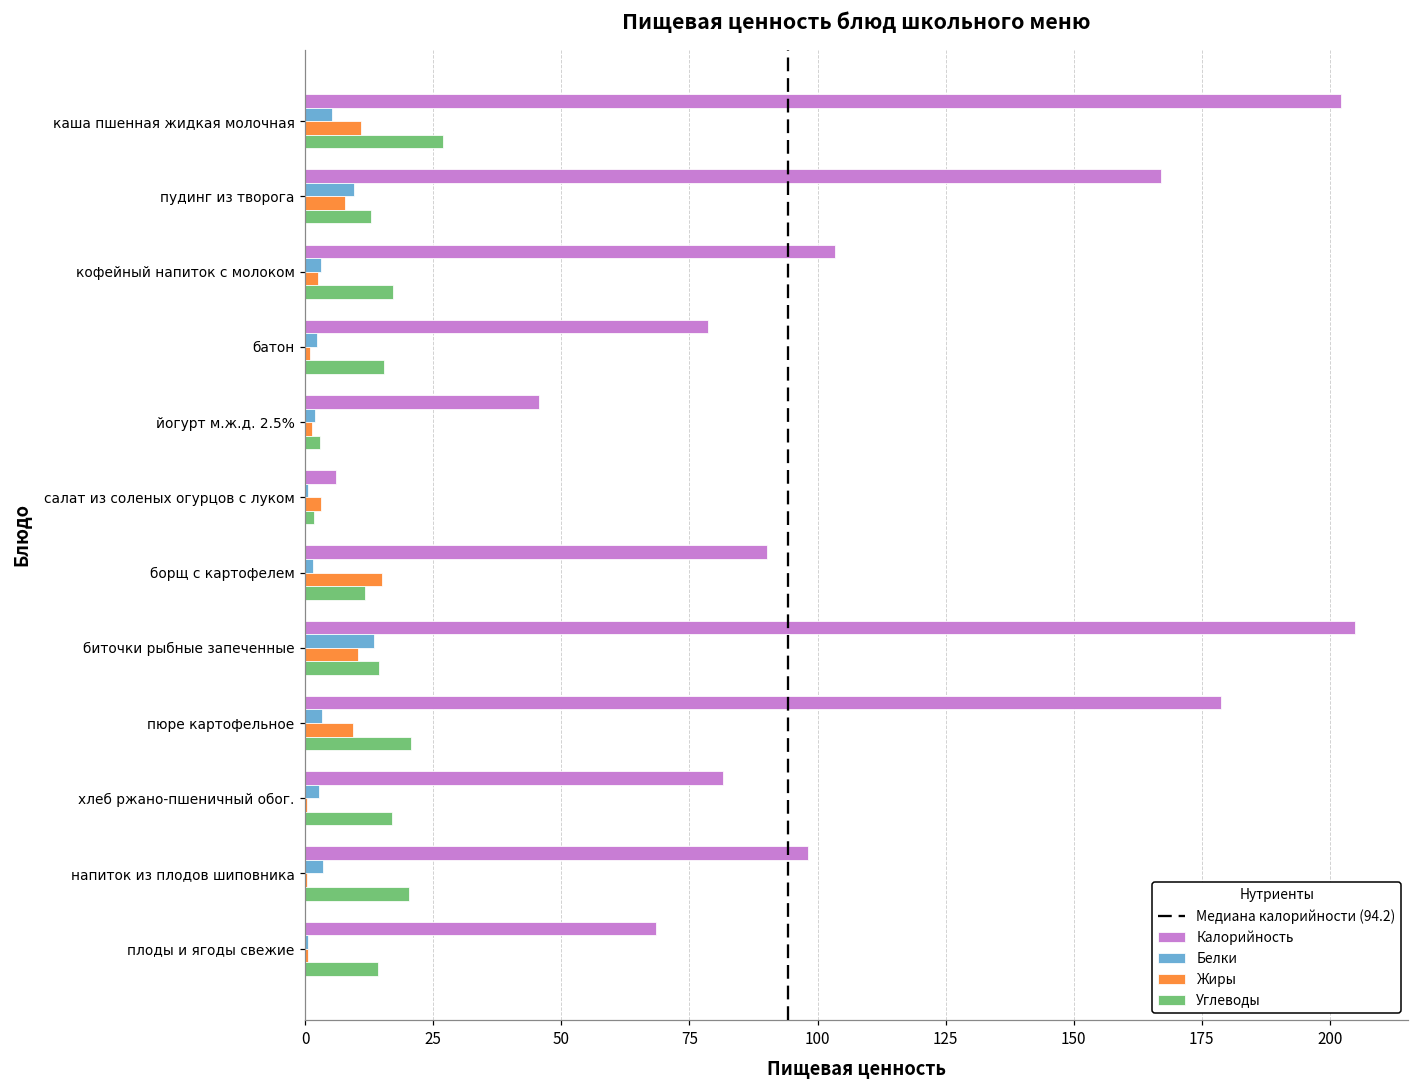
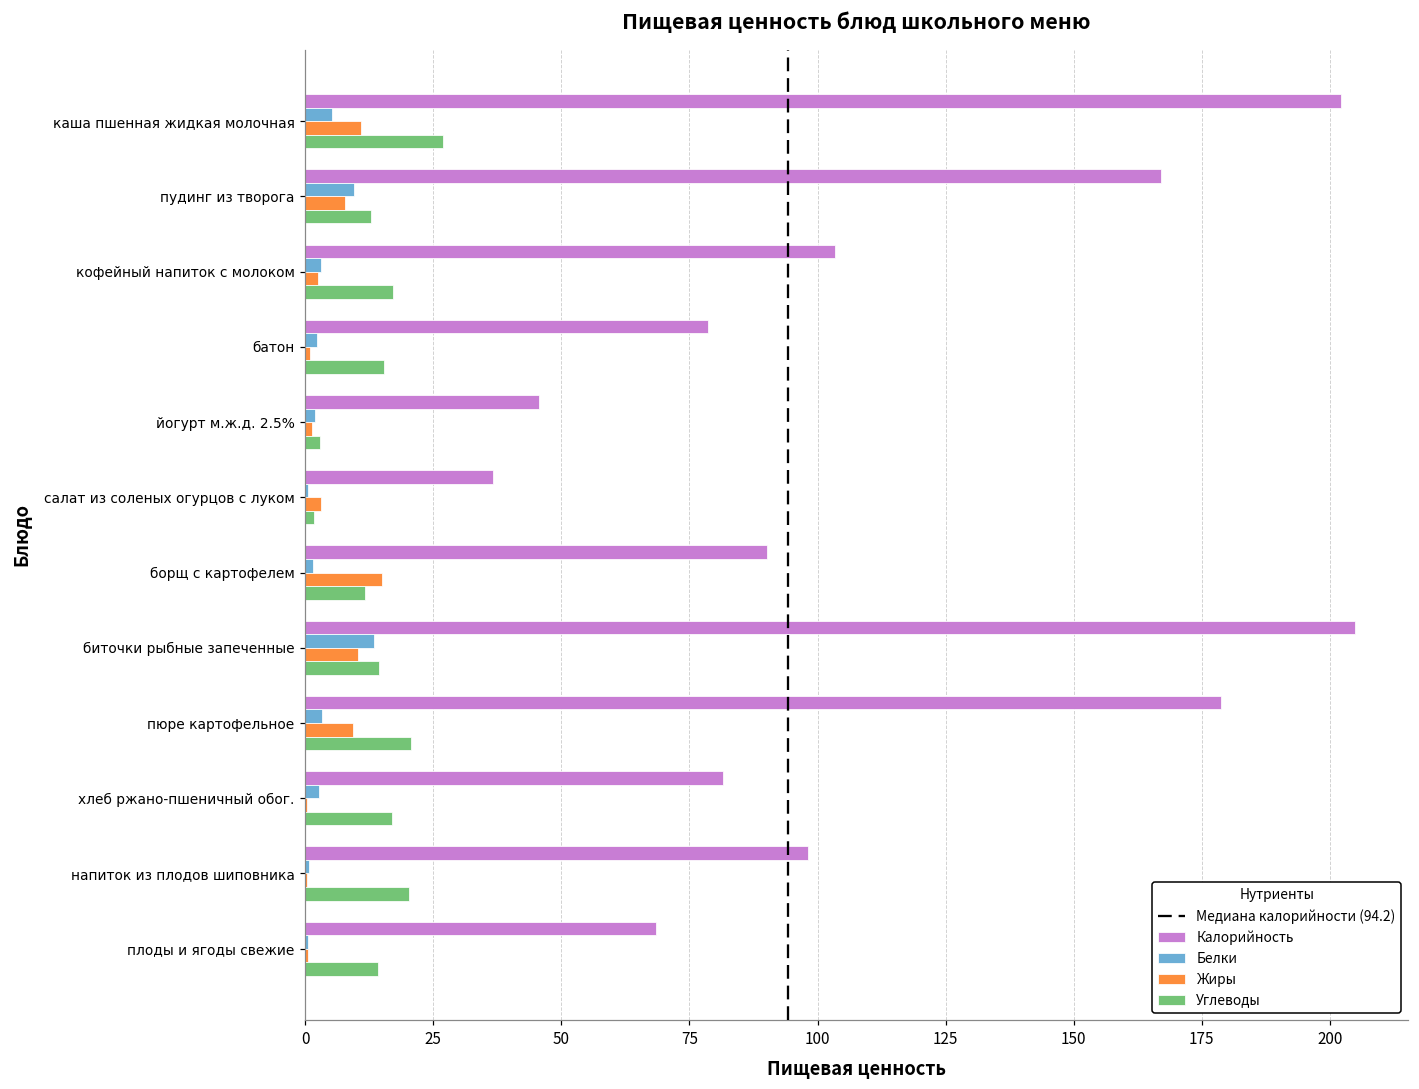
  {
    "Калорийность": {
      "каша пшенная жидкая молочная": 202,
      "пудинг из творога": 167,
      "кофейный напиток с молоком": 104,
      "батон": 79,
      "йогурт м.ж.д. 2.5%": 46,
-     "салат из соленых огурцов с луком": 6,
+     "салат из соленых огурцов с луком": 37,
      "борщ с картофелем": 90,
      "биточки рыбные запеченные": 205,
      "пюре картофельное": 179,
      "хлеб ржано-пшеничный обог.": 82,
      "напиток из плодов шиповника": 98,
      "плоды и ягоды свежие": 68
    },
    "Белки": {
      "каша пшенная жидкая молочная": 5,
      "пудинг из творога": 10,
      "кофейный напиток с молоком": 3,
      "батон": 2,
      "йогурт м.ж.д. 2.5%": 2,
      "борщ с картофелем": 2,
      "биточки рыбные запеченные": 14,
      "пюре картофельное": 3,
      "хлеб ржано-пшеничный обог.": 3,
-     "напиток из плодов шиповника": 4,
+     "напиток из плодов шиповника": 1,
      "плоды и ягоды свежие": 1
    },
    "Жиры": {
      "каша пшенная жидкая молочная": 11,
      "пудинг из творога": 8,
      "кофейный напиток с молоком": 2,
      "батон": 1,
      "йогурт м.ж.д. 2.5%": 1,
      "салат из соленых огурцов с луком": 3,
      "борщ с картофелем": 15,
      "биточки рыбные запеченные": 10,
      "пюре картофельное": 9,
      "плоды и ягоды свежие": 1
    },
    "Углеводы": {
      "каша пшенная жидкая молочная": 27,
      "пудинг из творога": 13,
      "кофейный напиток с молоком": 17,
      "батон": 15,
      "йогурт м.ж.д. 2.5%": 3,
      "салат из соленых огурцов с луком": 2,
      "борщ с картофелем": 12,
      "биточки рыбные запеченные": 15,
      "пюре картофельное": 21,
      "хлеб ржано-пшеничный обог.": 17,
      "напиток из плодов шиповника": 20,
      "плоды и ягоды свежие": 14
    }
  }
